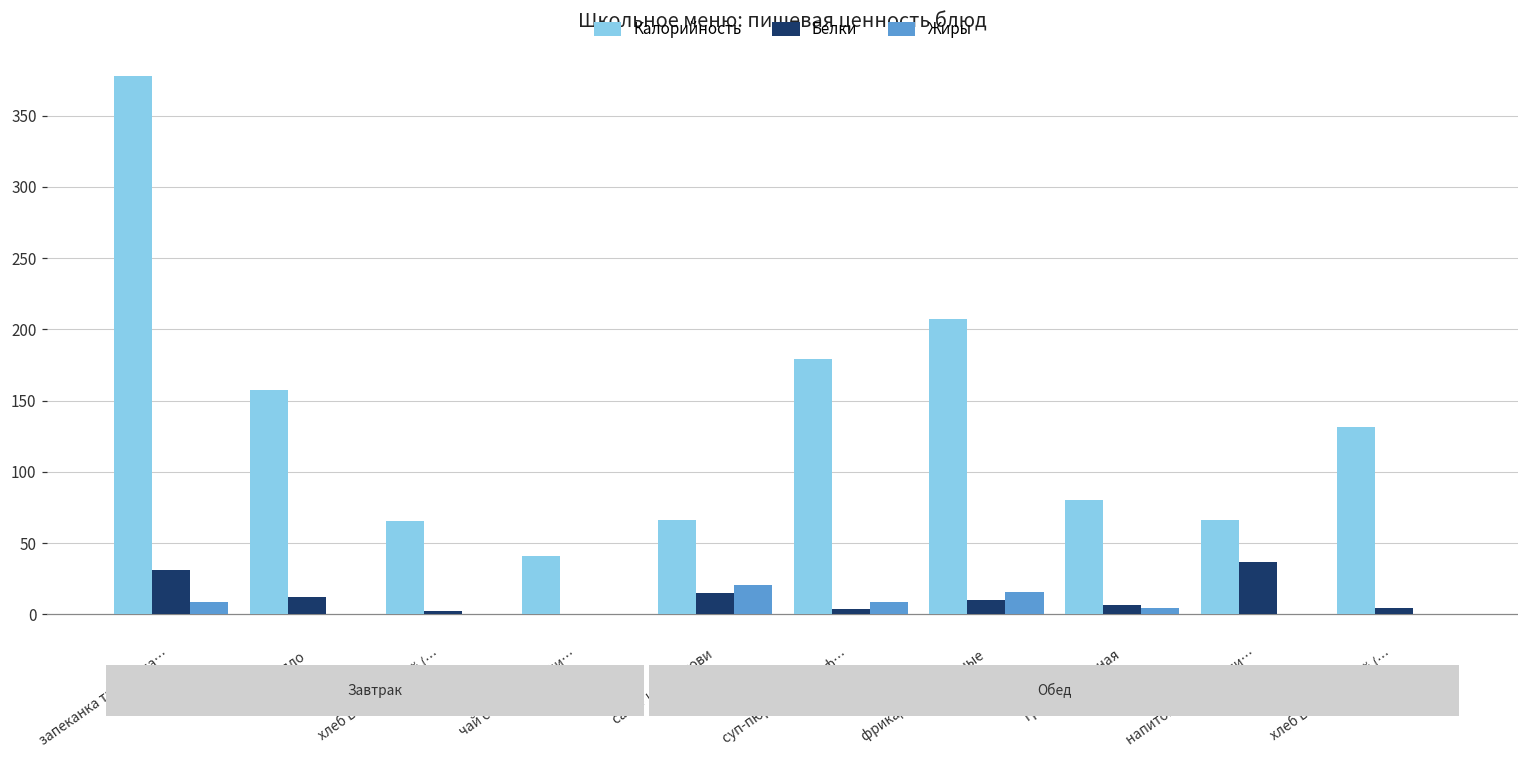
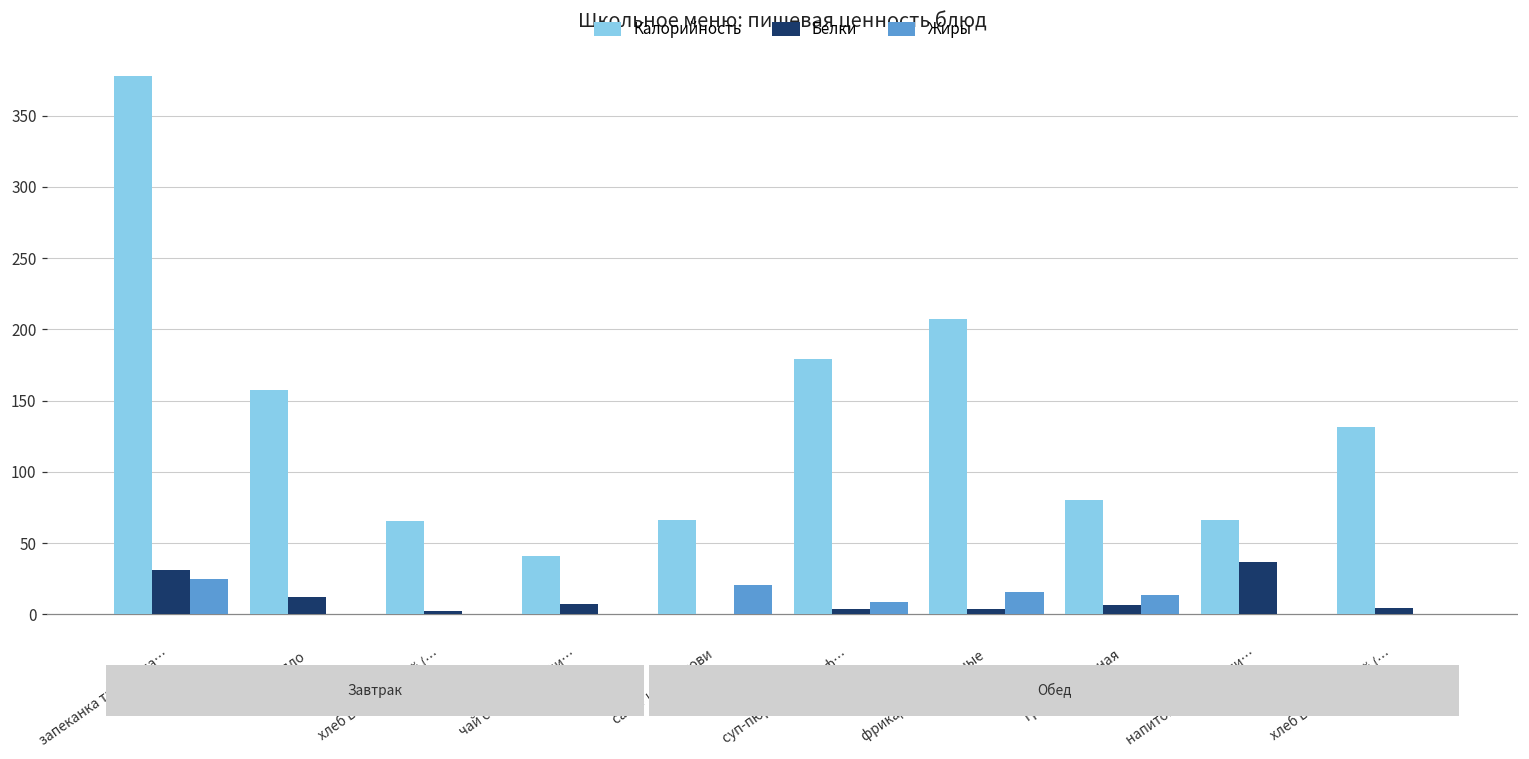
  {
    "Калорийность": {
      "запеканка творожна…": 378,
      "повидло": 158,
      "чай с сахаром и ли…": 41,
      "салат из моркови": 66,
      "суп-пюре из картоф…": 179,
      "фрикадельки мясные": 207,
      "гречка отварная": 80,
      "напиток из шиповни…": 66
    },
    "Белки": {
      "запеканка творожна…": 31,
      "повидло": 12,
-     "чай с сахаром и ли…": 0,
-     "салат из моркови": 15,
+     "чай с сахаром и ли…": 7,
+     "салат из моркови": 0,
      "суп-пюре из картоф…": 4,
-     "фрикадельки мясные": 10,
+     "фрикадельки мясные": 4,
      "гречка отварная": 6,
      "напиток из шиповни…": 37
    },
    "Жиры": {
-     "запеканка творожна…": 9,
+     "запеканка творожна…": 25,
      "повидло": 0,
      "чай с сахаром и ли…": 0,
      "салат из моркови": 21,
      "суп-пюре из картоф…": 8,
      "фрикадельки мясные": 16,
-     "гречка отварная": 5,
+     "гречка отварная": 14,
      "напиток из шиповни…": 0
    }
  }
